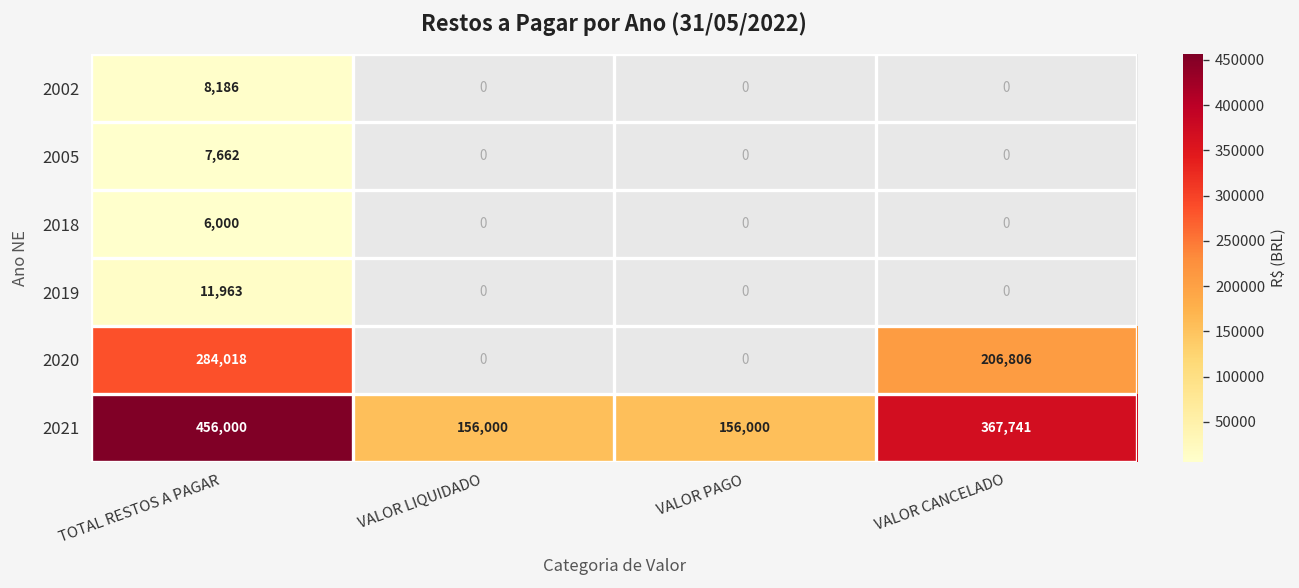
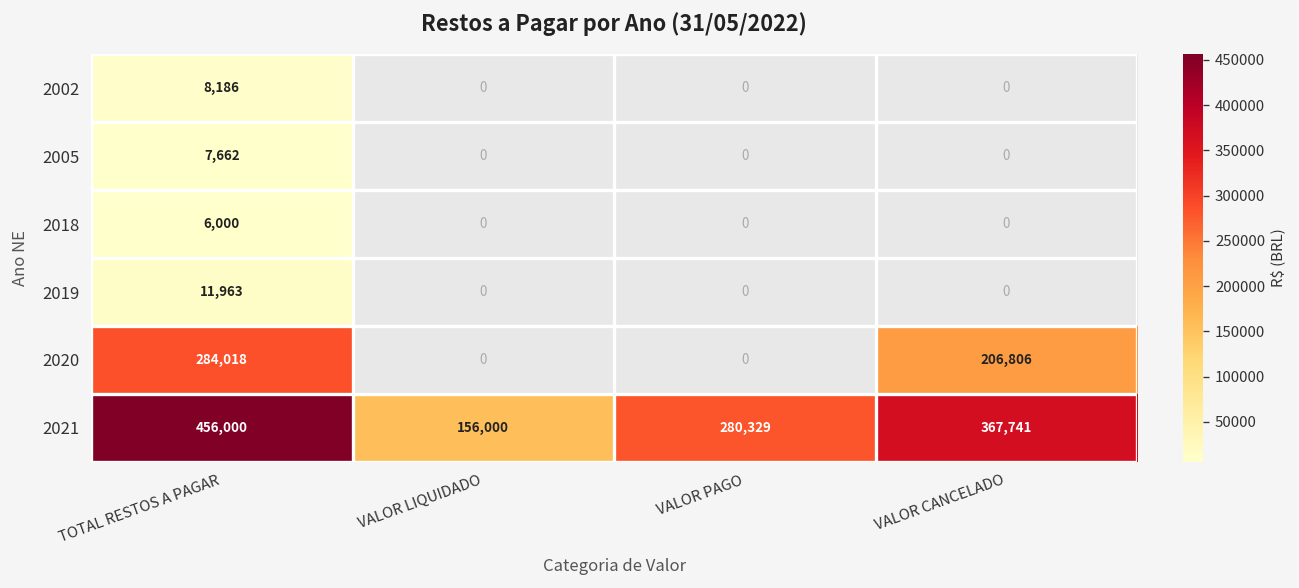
  {
    "2002": {
      "TOTAL RESTOS A PAGAR": "8,186"
    },
    "2005": {
      "TOTAL RESTOS A PAGAR": "7,662"
    },
    "2018": {
      "TOTAL RESTOS A PAGAR": "6,000"
    },
    "2019": {
      "TOTAL RESTOS A PAGAR": "11,963"
    },
    "2020": {
      "TOTAL RESTOS A PAGAR": "284,018",
      "VALOR CANCELADO": "206,806"
    },
    "2021": {
      "TOTAL RESTOS A PAGAR": "456,000",
      "VALOR LIQUIDADO": "156,000",
-     "VALOR PAGO": "156,000",
+     "VALOR PAGO": "280,329",
      "VALOR CANCELADO": "367,741"
    }
  }
